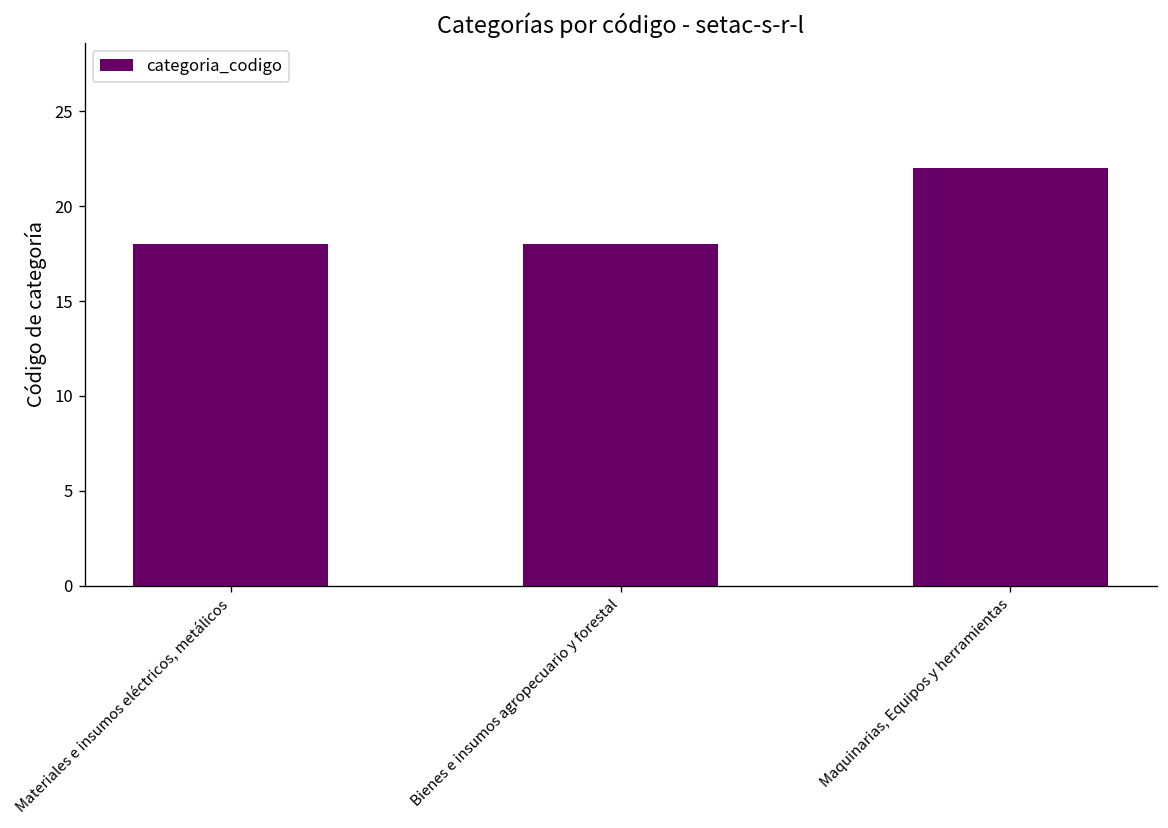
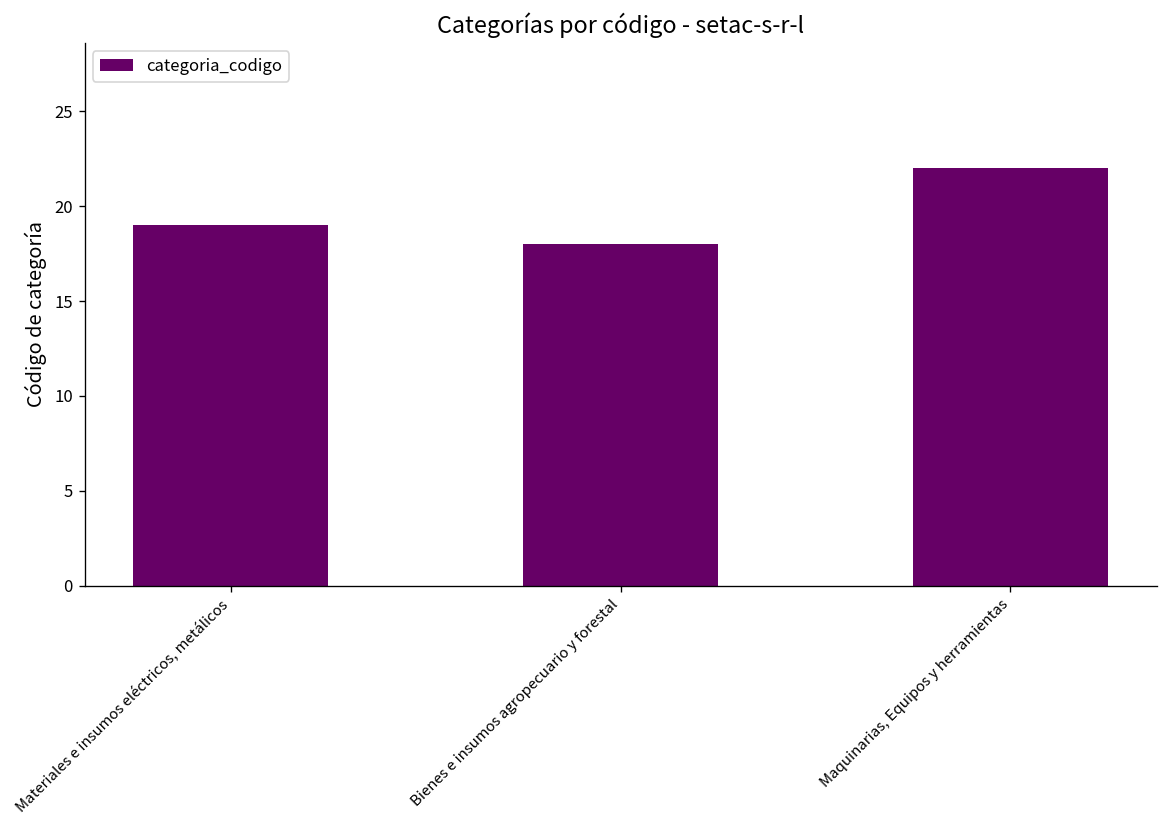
  {
-   "Materiales e insumos eléctricos, metálicos": 18,
+   "Materiales e insumos eléctricos, metálicos": 19,
    "Bienes e insumos agropecuario y forestal": 18,
    "Maquinarias, Equipos y herramientas": 22
  }
